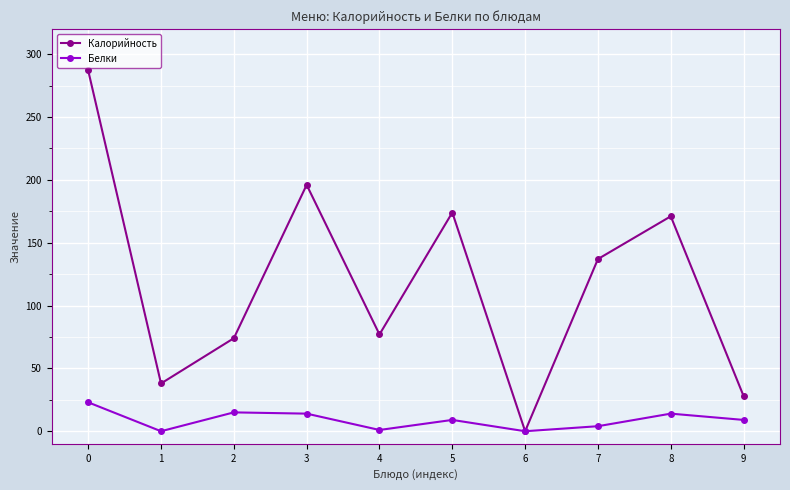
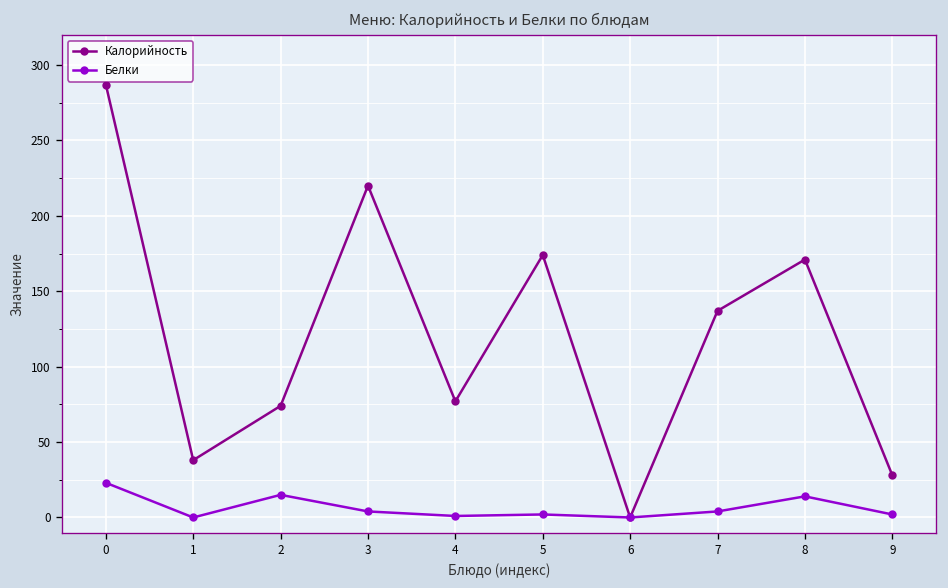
  {
    "Калорийность": {
      "0": 287,
      "1": 38,
      "2": 74,
-     "3": 196,
+     "3": 220,
      "4": 77,
      "5": 174,
      "7": 137,
      "8": 171,
      "9": 28
    },
    "Белки": {
      "0": 23,
      "1": 0,
      "2": 15,
-     "3": 14,
+     "3": 4,
      "4": 1,
-     "5": 9,
+     "5": 2,
      "7": 4,
      "8": 14,
-     "9": 9
+     "9": 2
    }
  }
